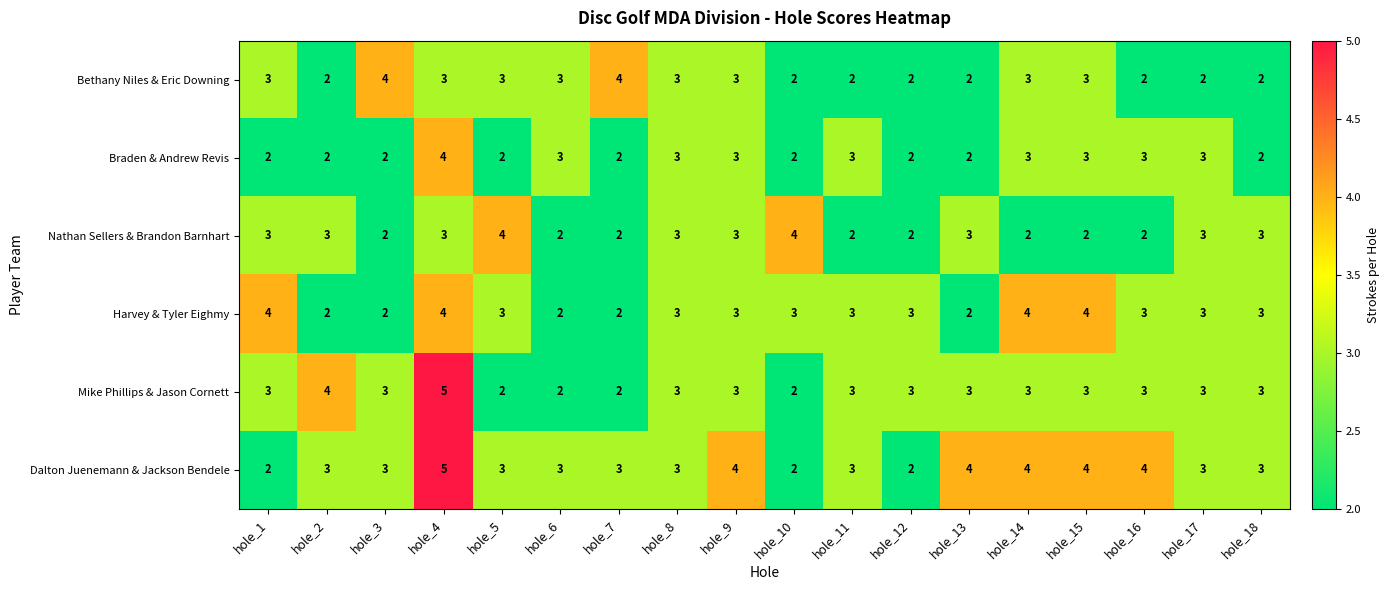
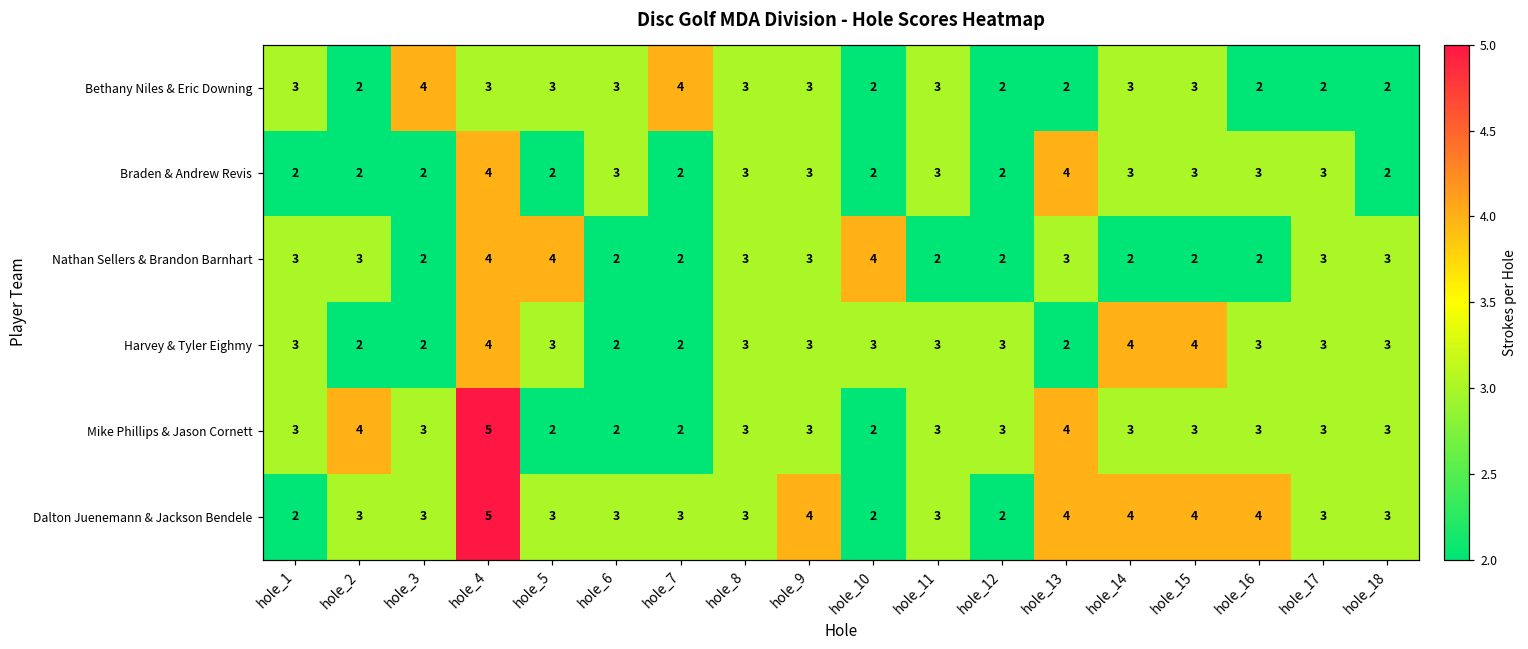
  {
    "Bethany Niles & Eric Downing": {
      "hole_1": 3,
      "hole_2": 2,
      "hole_3": 4,
      "hole_4": 3,
      "hole_5": 3,
      "hole_6": 3,
      "hole_7": 4,
      "hole_8": 3,
      "hole_9": 3,
      "hole_10": 2,
-     "hole_11": 2,
+     "hole_11": 3,
      "hole_12": 2,
      "hole_13": 2,
      "hole_14": 3,
      "hole_15": 3,
      "hole_16": 2,
      "hole_17": 2,
      "hole_18": 2
    },
    "Braden & Andrew Revis": {
      "hole_1": 2,
      "hole_2": 2,
      "hole_3": 2,
      "hole_4": 4,
      "hole_5": 2,
      "hole_6": 3,
      "hole_7": 2,
      "hole_8": 3,
      "hole_9": 3,
      "hole_10": 2,
      "hole_11": 3,
      "hole_12": 2,
-     "hole_13": 2,
+     "hole_13": 4,
      "hole_14": 3,
      "hole_15": 3,
      "hole_16": 3,
      "hole_17": 3,
      "hole_18": 2
    },
    "Nathan Sellers & Brandon Barnhart": {
      "hole_1": 3,
      "hole_2": 3,
      "hole_3": 2,
-     "hole_4": 3,
+     "hole_4": 4,
      "hole_5": 4,
      "hole_6": 2,
      "hole_7": 2,
      "hole_8": 3,
      "hole_9": 3,
      "hole_10": 4,
      "hole_11": 2,
      "hole_12": 2,
      "hole_13": 3,
      "hole_14": 2,
      "hole_15": 2,
      "hole_16": 2,
      "hole_17": 3,
      "hole_18": 3
    },
    "Harvey & Tyler Eighmy": {
-     "hole_1": 4,
+     "hole_1": 3,
      "hole_2": 2,
      "hole_3": 2,
      "hole_4": 4,
      "hole_5": 3,
      "hole_6": 2,
      "hole_7": 2,
      "hole_8": 3,
      "hole_9": 3,
      "hole_10": 3,
      "hole_11": 3,
      "hole_12": 3,
      "hole_13": 2,
      "hole_14": 4,
      "hole_15": 4,
      "hole_16": 3,
      "hole_17": 3,
      "hole_18": 3
    },
    "Mike Phillips & Jason Cornett": {
      "hole_1": 3,
      "hole_2": 4,
      "hole_3": 3,
      "hole_4": 5,
      "hole_5": 2,
      "hole_6": 2,
      "hole_7": 2,
      "hole_8": 3,
      "hole_9": 3,
      "hole_10": 2,
      "hole_11": 3,
      "hole_12": 3,
-     "hole_13": 3,
+     "hole_13": 4,
      "hole_14": 3,
      "hole_15": 3,
      "hole_16": 3,
      "hole_17": 3,
      "hole_18": 3
    },
    "Dalton Juenemann & Jackson Bendele": {
      "hole_1": 2,
      "hole_2": 3,
      "hole_3": 3,
      "hole_4": 5,
      "hole_5": 3,
      "hole_6": 3,
      "hole_7": 3,
      "hole_8": 3,
      "hole_9": 4,
      "hole_10": 2,
      "hole_11": 3,
      "hole_12": 2,
      "hole_13": 4,
      "hole_14": 4,
      "hole_15": 4,
      "hole_16": 4,
      "hole_17": 3,
      "hole_18": 3
    }
  }
